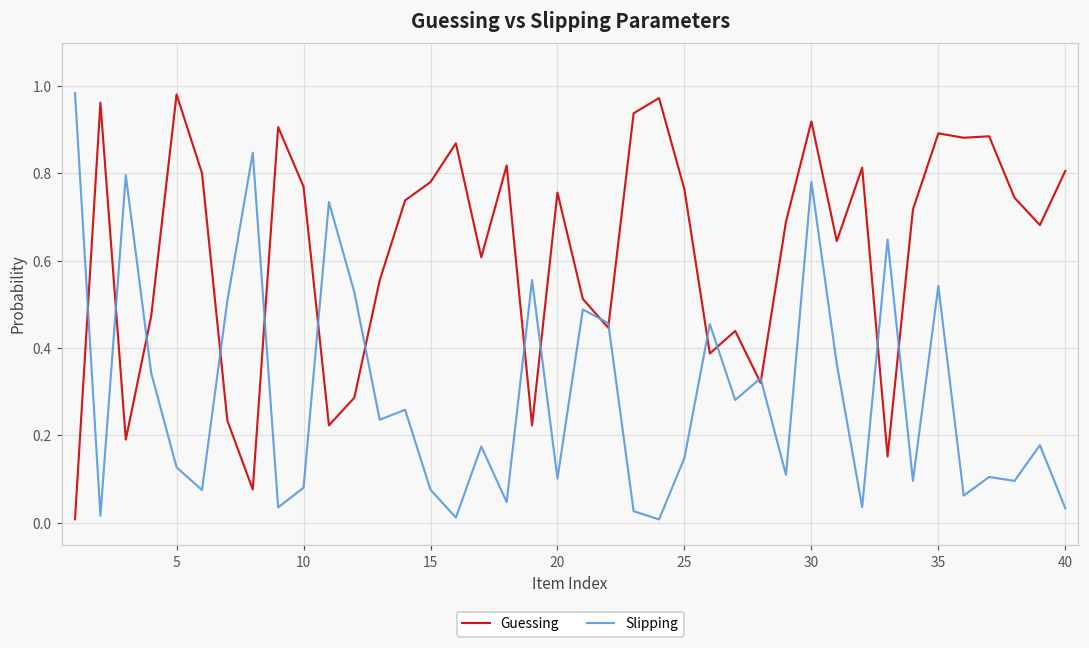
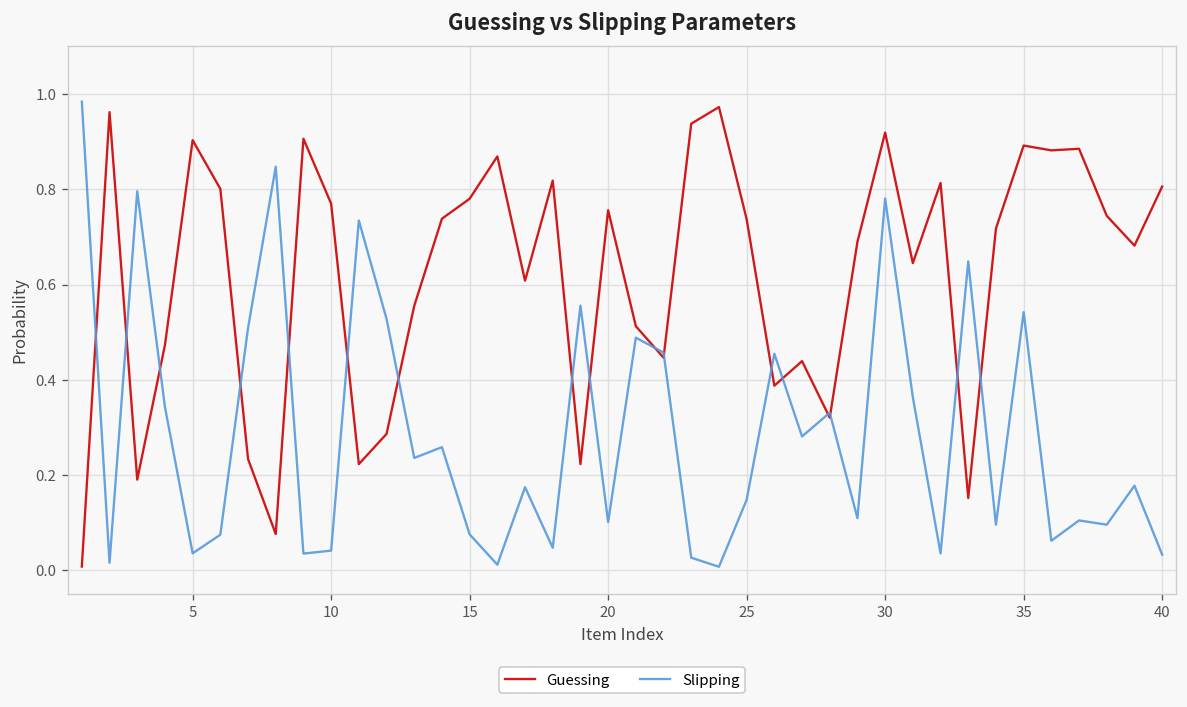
  {
    "Guessing": {
-     "5": 0.98,
+     "5": 0.90,
      "10": 0.77,
      "15": 0.78,
      "20": 0.76,
-     "25": 0.76,
+     "25": 0.74,
      "30": 0.92,
      "35": 0.89,
      "40": 0.81
    },
    "Slipping": {
-     "5": 0.13,
-     "10": 0.08,
+     "5": 0.04,
+     "10": 0.04,
      "15": 0.08,
      "20": 0.10,
      "25": 0.15,
      "30": 0.78,
      "35": 0.54,
      "40": 0.03
    }
  }
